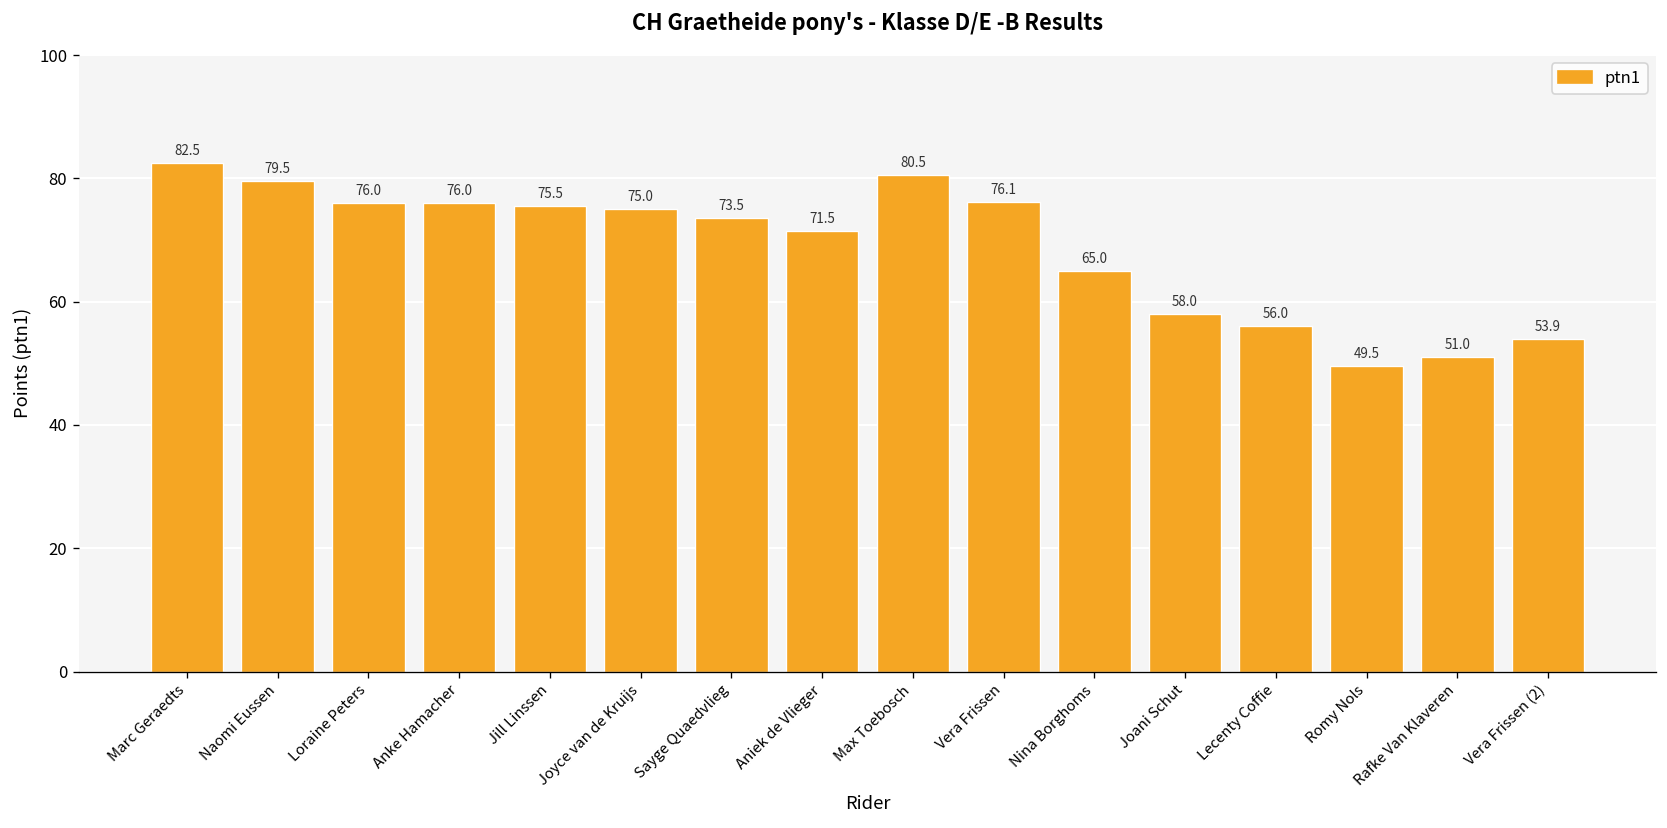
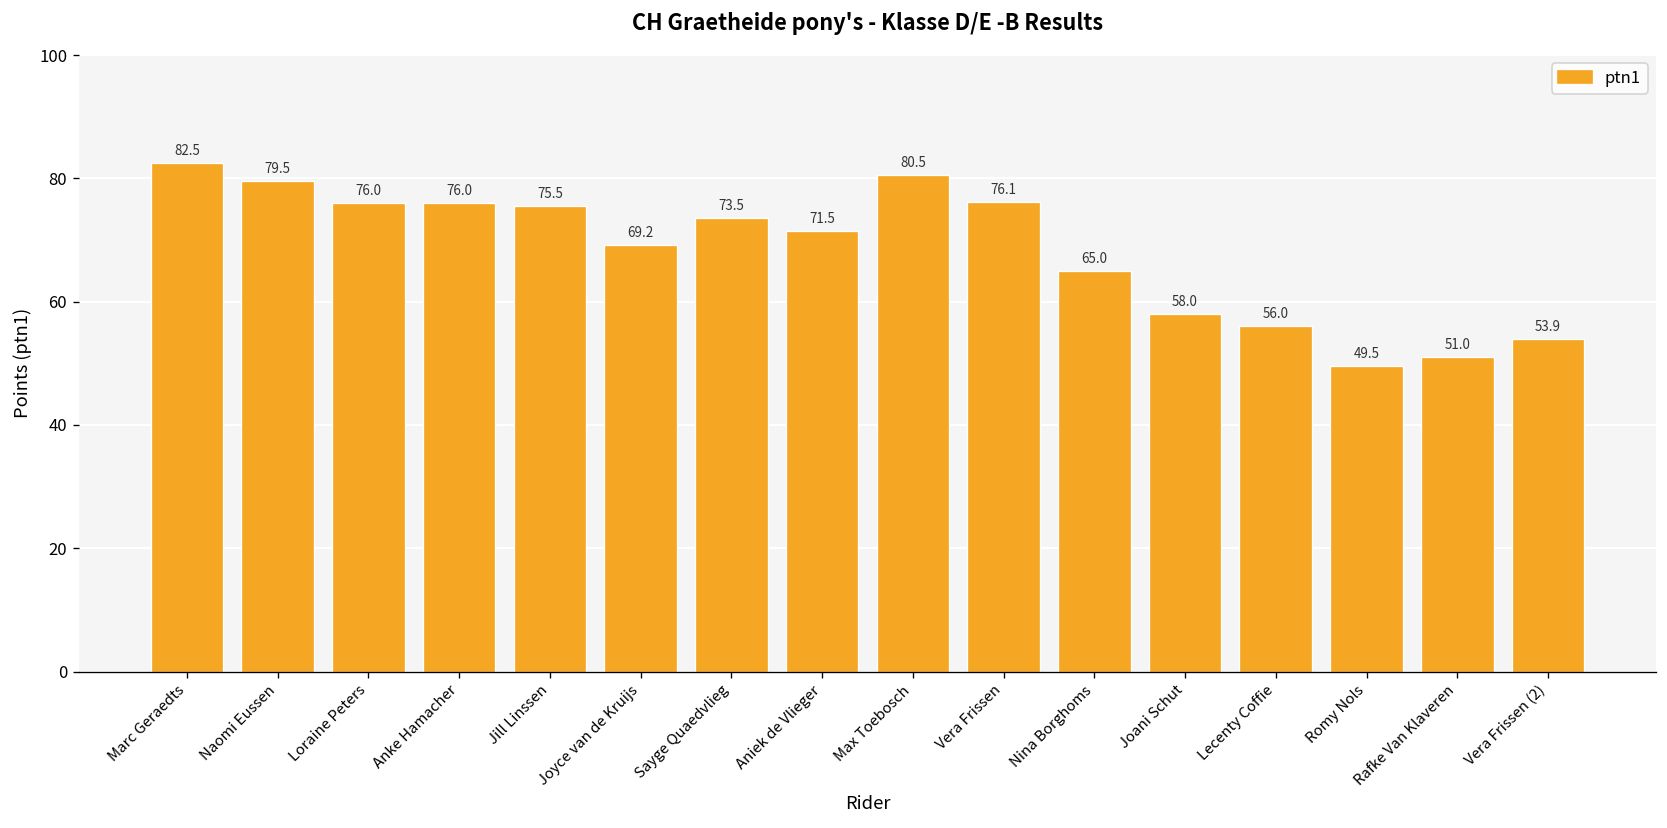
  {
    "Marc Geraedts": 82.5,
    "Naomi Eussen": 79.5,
    "Loraine Peters": 76.0,
    "Anke Hamacher": 76.0,
    "Jill Linssen": 75.5,
-   "Joyce van de Kruijs": 75.0,
+   "Joyce van de Kruijs": 69.2,
    "Sayge Quaedvlieg": 73.5,
    "Aniek de Vlieger": 71.5,
    "Max Toebosch": 80.5,
    "Vera Frissen": 76.1,
    "Nina Borghoms": 65.0,
    "Joani Schut": 58.0,
    "Lecenty Coffie": 56.0,
    "Romy Nols": 49.5,
    "Rafke Van Klaveren": 51.0,
    "Vera Frissen (2)": 53.9
  }
